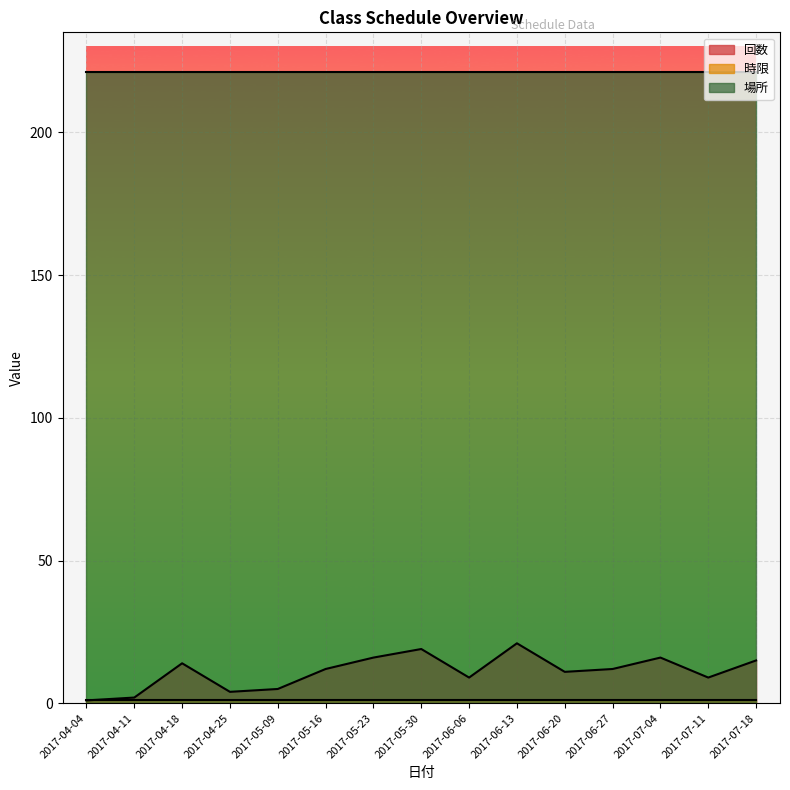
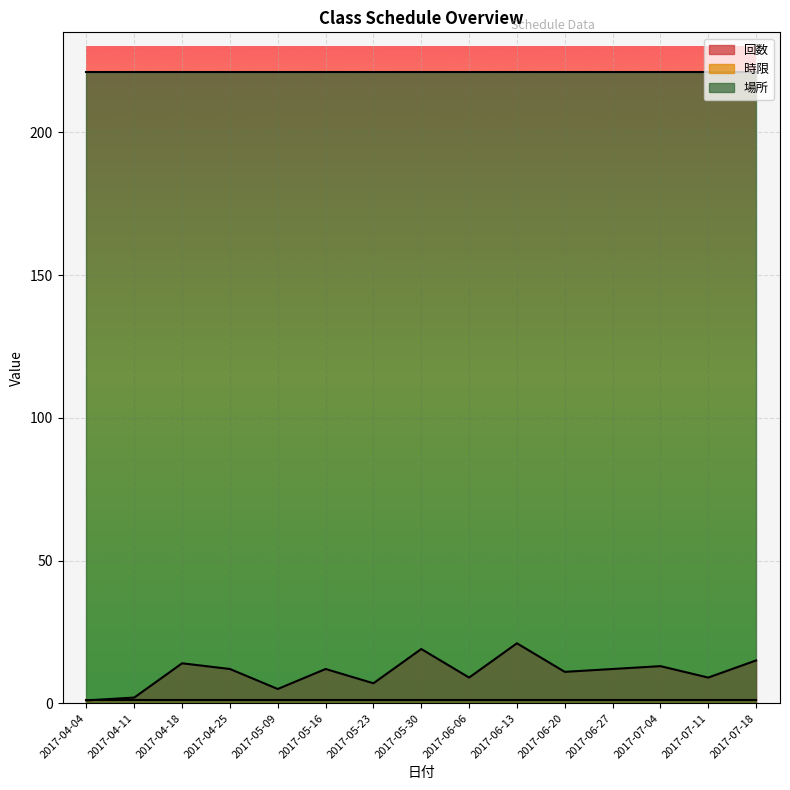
  {
    "回数": {
      "2017-04-11": 2,
      "2017-04-18": 14,
-     "2017-04-25": 4,
+     "2017-04-25": 12,
      "2017-05-09": 5,
      "2017-05-16": 12,
-     "2017-05-23": 16,
+     "2017-05-23": 7,
      "2017-05-30": 19,
      "2017-06-06": 9,
      "2017-06-13": 21,
      "2017-06-20": 11,
      "2017-06-27": 12,
-     "2017-07-04": 16,
+     "2017-07-04": 13,
      "2017-07-11": 9,
      "2017-07-18": 15
    },
    "時限": {
      "2017-04-11": 1,
      "2017-04-18": 1,
      "2017-04-25": 1,
      "2017-05-09": 1,
      "2017-05-16": 1,
      "2017-05-23": 1,
      "2017-05-30": 1,
      "2017-06-06": 1,
      "2017-06-13": 1,
      "2017-06-20": 1,
      "2017-06-27": 1,
      "2017-07-04": 1,
      "2017-07-11": 1,
      "2017-07-18": 1
    },
    "場所": {
      "2017-04-04": 221,
      "2017-04-11": 221,
      "2017-04-18": 221,
      "2017-04-25": 221,
      "2017-05-09": 221,
      "2017-05-16": 221,
      "2017-05-23": 221,
      "2017-05-30": 221,
      "2017-06-06": 221,
      "2017-06-13": 221,
      "2017-06-20": 221,
      "2017-06-27": 221,
      "2017-07-04": 221
    }
  }
